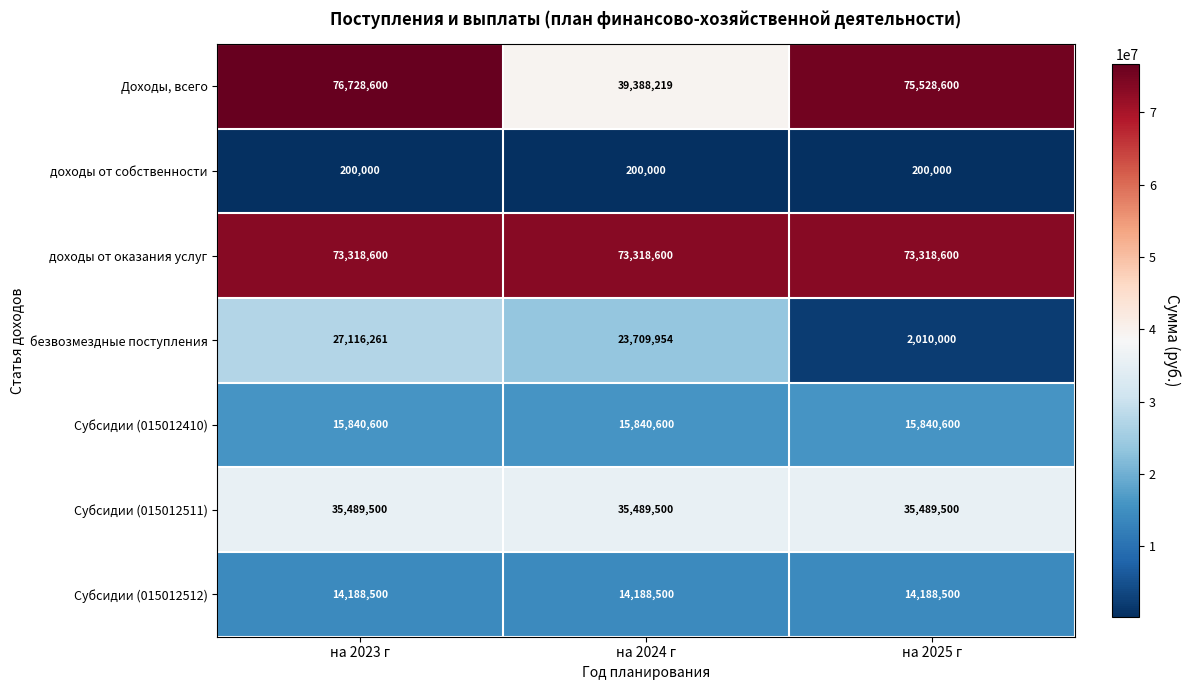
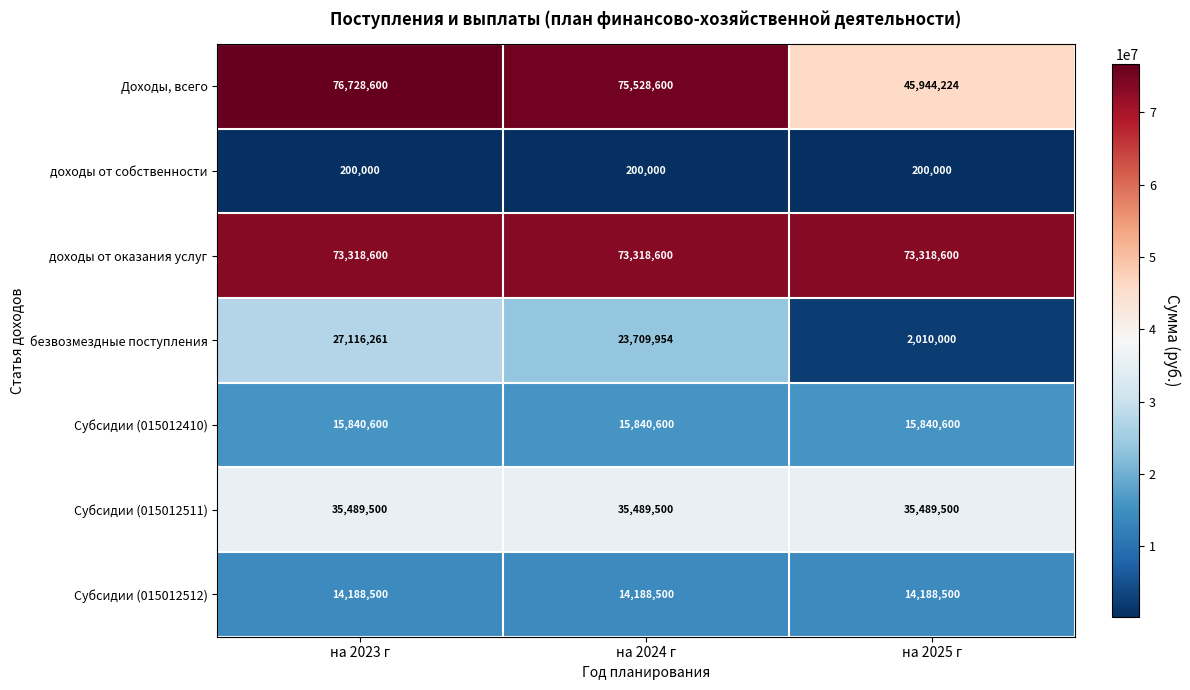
  {
    "Доходы, всего": {
      "на 2023 г": "76,728,600",
-     "на 2024 г": "39,388,219",
-     "на 2025 г": "75,528,600"
+     "на 2024 г": "75,528,600",
+     "на 2025 г": "45,944,224"
    },
    "доходы от собственности": {
      "на 2023 г": "200,000",
      "на 2024 г": "200,000",
      "на 2025 г": "200,000"
    },
    "доходы от оказания услуг": {
      "на 2023 г": "73,318,600",
      "на 2024 г": "73,318,600",
      "на 2025 г": "73,318,600"
    },
    "безвозмездные поступления": {
      "на 2023 г": "27,116,261",
      "на 2024 г": "23,709,954",
      "на 2025 г": "2,010,000"
    },
    "Субсидии (015012410)": {
      "на 2023 г": "15,840,600",
      "на 2024 г": "15,840,600",
      "на 2025 г": "15,840,600"
    },
    "Субсидии (015012511)": {
      "на 2023 г": "35,489,500",
      "на 2024 г": "35,489,500",
      "на 2025 г": "35,489,500"
    },
    "Субсидии (015012512)": {
      "на 2023 г": "14,188,500",
      "на 2024 г": "14,188,500",
      "на 2025 г": "14,188,500"
    }
  }
